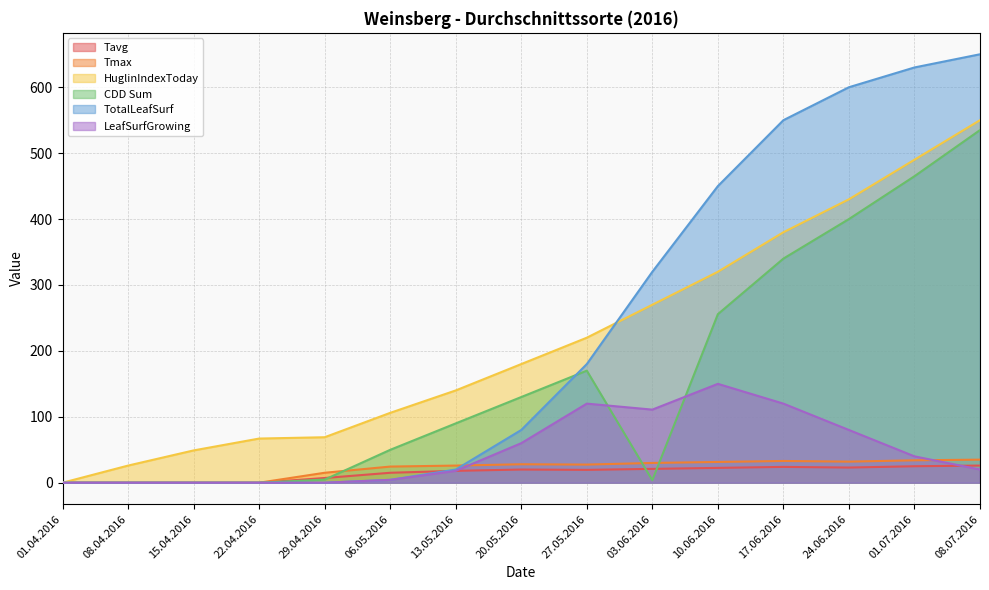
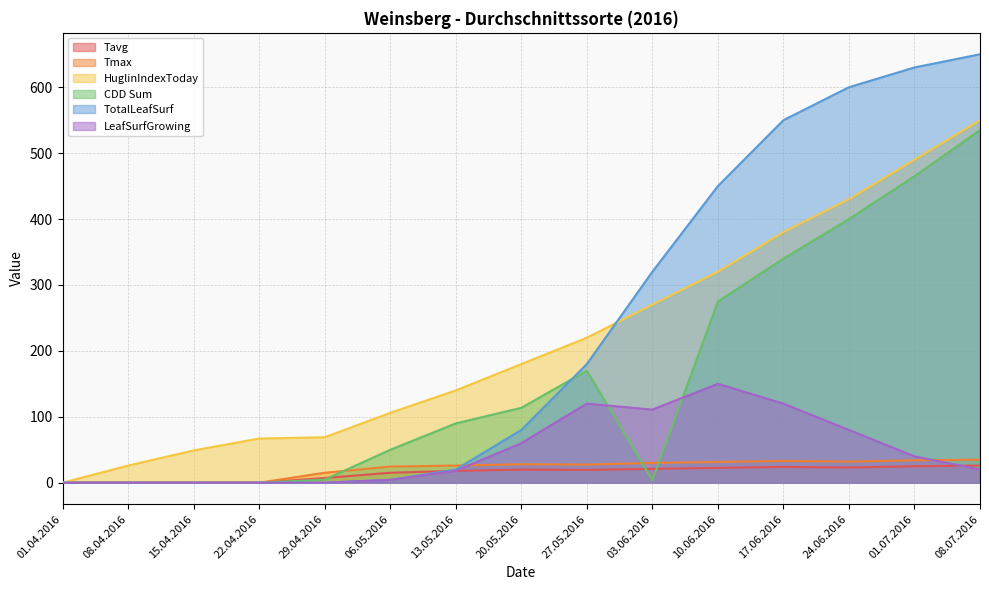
  {
    "CDD Sum": {
      "06.05.2016": 50,
      "13.05.2016": 90,
-     "20.05.2016": 130,
+     "20.05.2016": 110,
      "27.05.2016": 170,
      "03.06.2016": 0,
-     "10.06.2016": 260,
+     "10.06.2016": 280,
      "17.06.2016": 340,
      "24.06.2016": 400,
      "01.07.2016": 470,
      "08.07.2016": 540
    },
    "TotalLeafSurf": {
      "20.05.2016": 80,
      "27.05.2016": 180,
      "03.06.2016": 320,
      "10.06.2016": 450,
      "17.06.2016": 550,
      "24.06.2016": 600,
      "01.07.2016": 630,
      "08.07.2016": 650
    },
    "LeafSurfGrowing": {
      "20.05.2016": 60,
      "27.05.2016": 120,
      "03.06.2016": 110,
      "10.06.2016": 150,
      "17.06.2016": 120,
      "24.06.2016": 80,
      "01.07.2016": 40,
      "08.07.2016": 20
    }
  }
